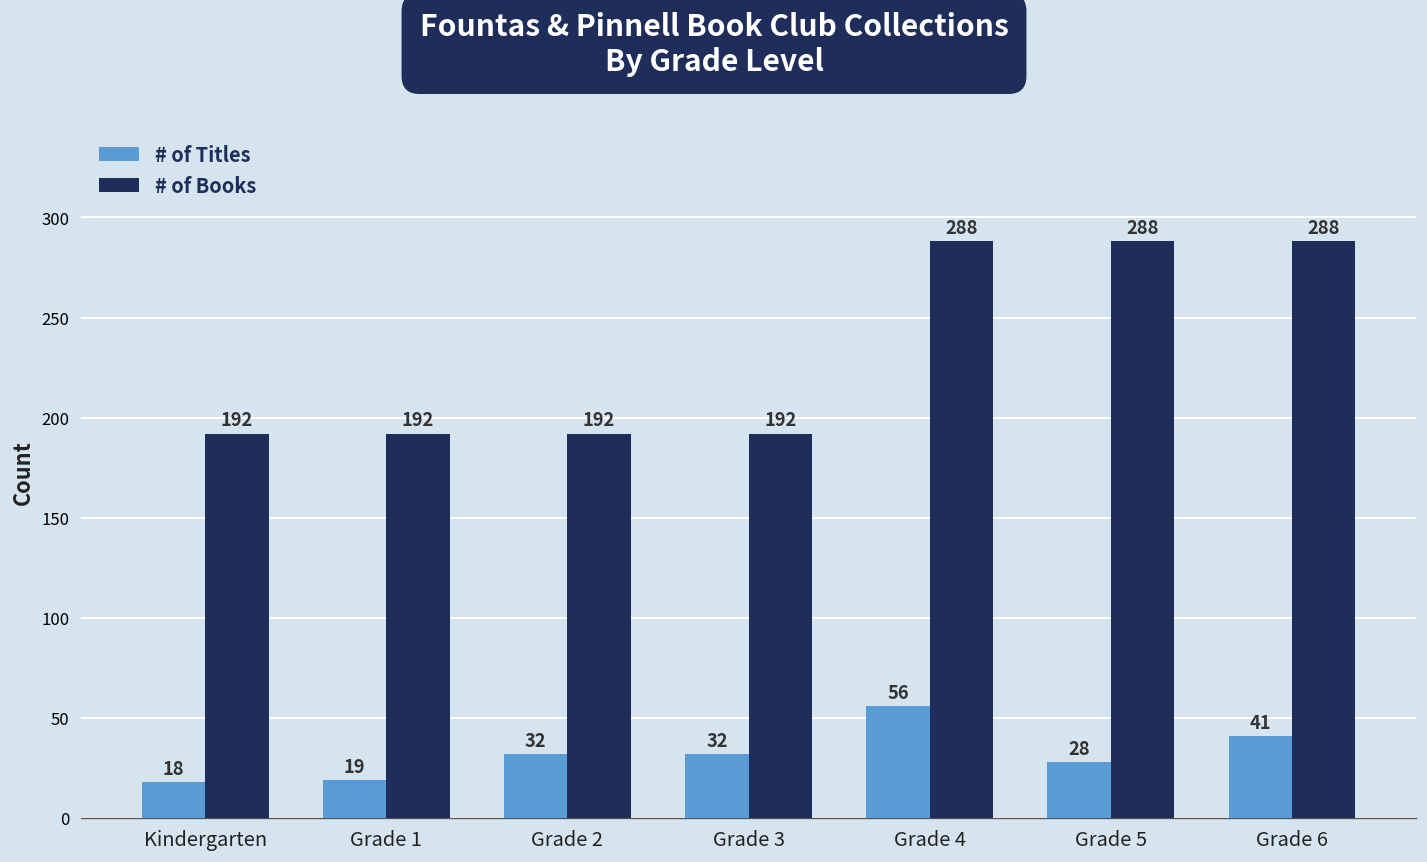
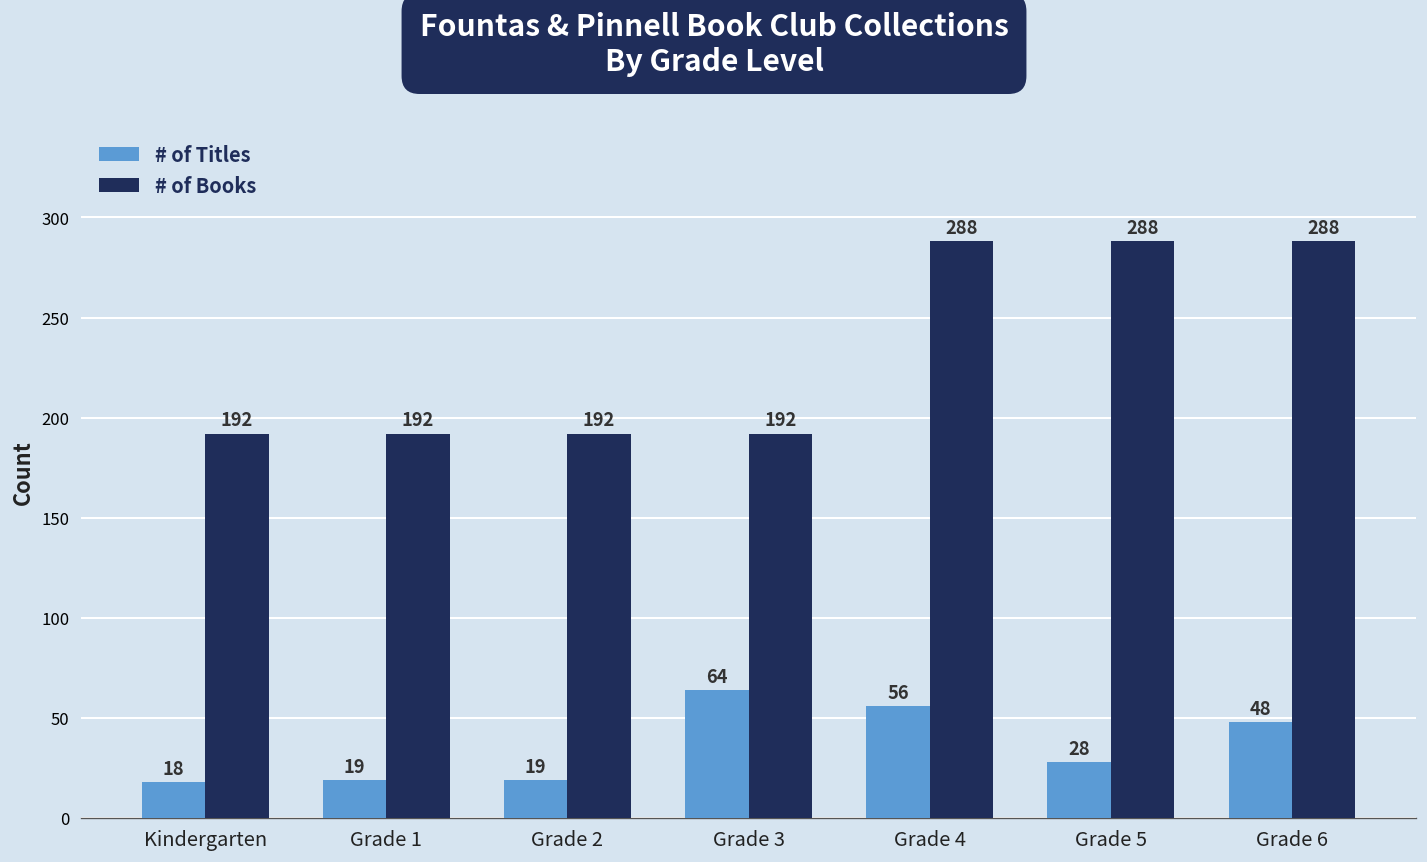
  {
    "# of Titles": {
      "Kindergarten": 18,
      "Grade 1": 19,
-     "Grade 2": 32,
-     "Grade 3": 32,
+     "Grade 2": 19,
+     "Grade 3": 64,
      "Grade 4": 56,
      "Grade 5": 28,
-     "Grade 6": 41
+     "Grade 6": 48
    },
    "# of Books": {
      "Kindergarten": 192,
      "Grade 1": 192,
      "Grade 2": 192,
      "Grade 3": 192,
      "Grade 4": 288,
      "Grade 5": 288,
      "Grade 6": 288
    }
  }
